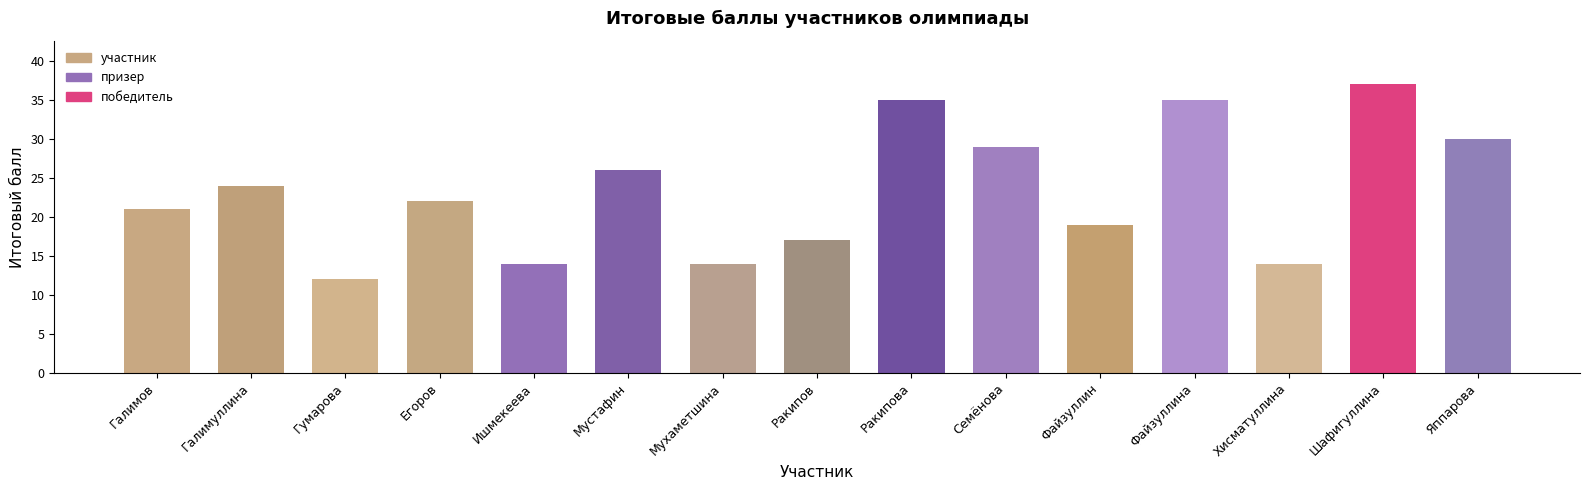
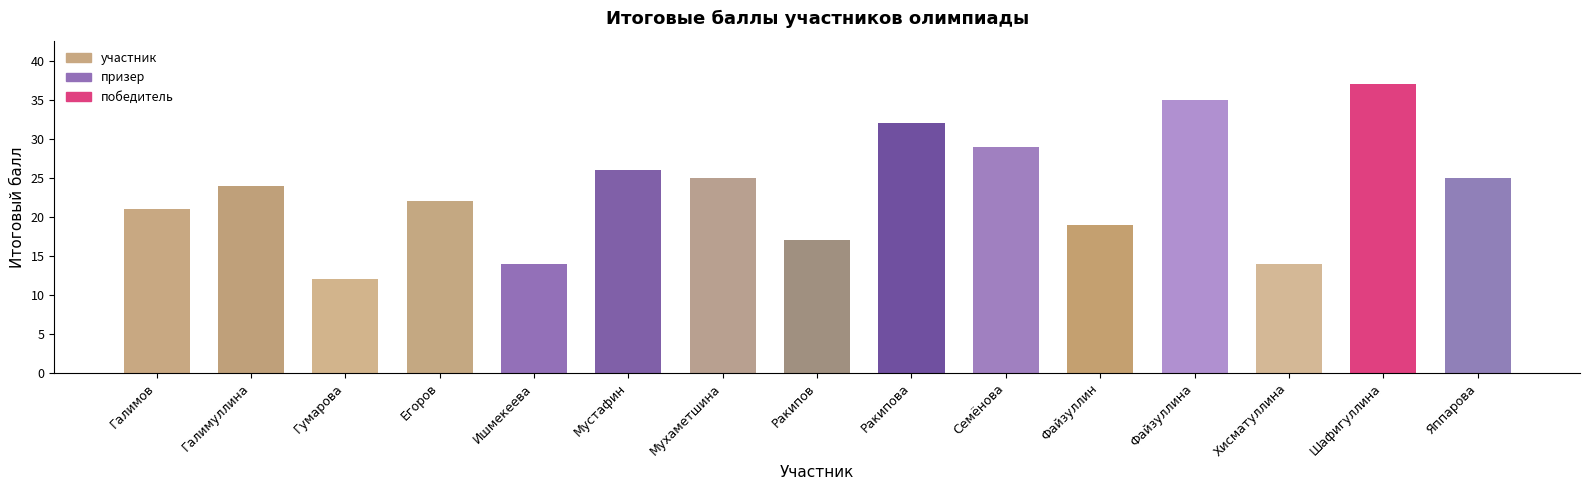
  {
    "Галимов": 21,
    "Галимуллина": 24,
    "Гумарова": 12,
    "Егоров": 22,
    "Ишмекеева": 14,
    "Мустафин": 26,
-   "Мухаметшина": 14,
+   "Мухаметшина": 25,
    "Ракипов": 17,
-   "Ракипова": 35,
+   "Ракипова": 32,
    "Семёнова": 29,
    "Файзуллин": 19,
    "Файзуллина": 35,
    "Хисматуллина": 14,
    "Шафигуллина": 37,
-   "Яппарова": 30
+   "Яппарова": 25
  }
